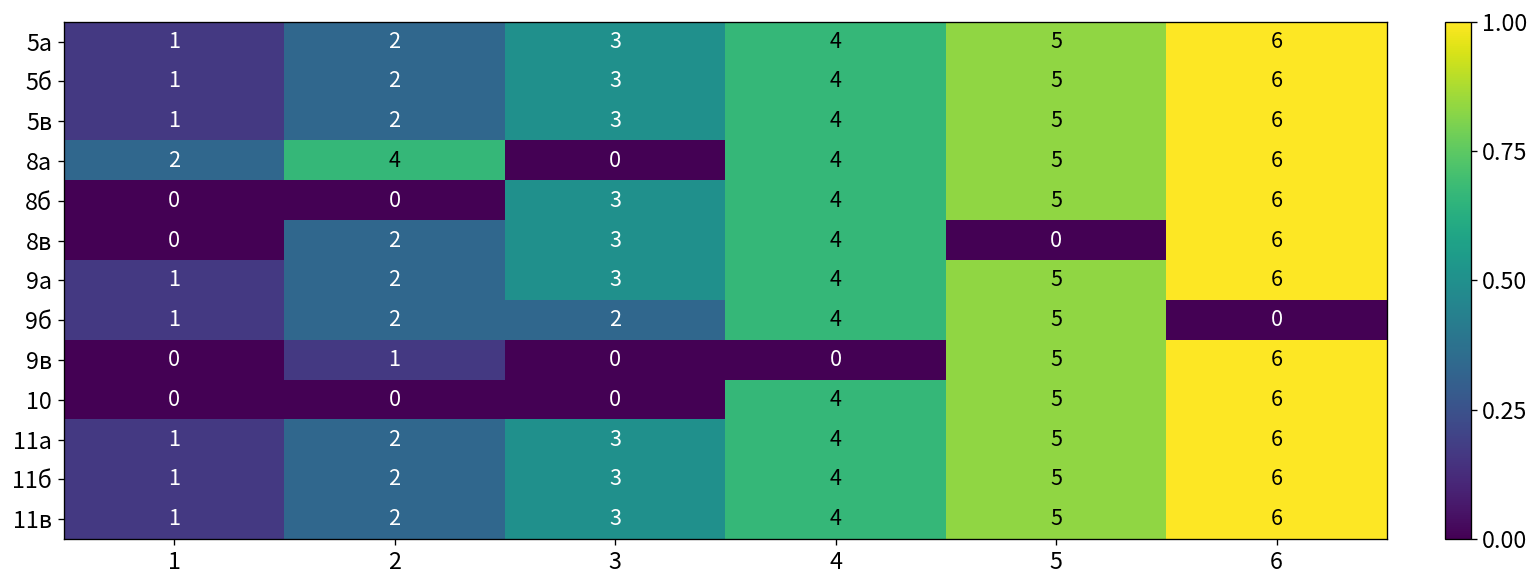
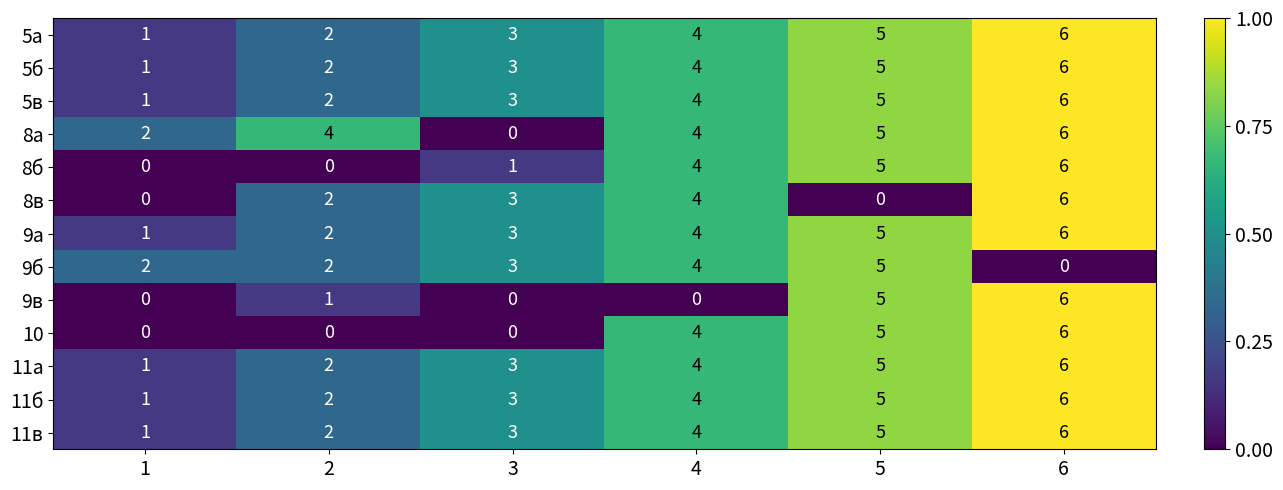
  {
    "5а": {
      "1": 1,
      "2": 2,
      "3": 3,
      "4": 4,
      "5": 5,
      "6": 6
    },
    "5б": {
      "1": 1,
      "2": 2,
      "3": 3,
      "4": 4,
      "5": 5,
      "6": 6
    },
    "5в": {
      "1": 1,
      "2": 2,
      "3": 3,
      "4": 4,
      "5": 5,
      "6": 6
    },
    "8а": {
      "1": 2,
      "2": 4,
      "3": 0,
      "4": 4,
      "5": 5,
      "6": 6
    },
    "8б": {
      "1": 0,
      "2": 0,
-     "3": 3,
+     "3": 1,
      "4": 4,
      "5": 5,
      "6": 6
    },
    "8в": {
      "1": 0,
      "2": 2,
      "3": 3,
      "4": 4,
      "5": 0,
      "6": 6
    },
    "9а": {
      "1": 1,
      "2": 2,
      "3": 3,
      "4": 4,
      "5": 5,
      "6": 6
    },
    "9б": {
-     "1": 1,
+     "1": 2,
      "2": 2,
-     "3": 2,
+     "3": 3,
      "4": 4,
      "5": 5,
      "6": 0
    },
    "9в": {
      "1": 0,
      "2": 1,
      "3": 0,
      "4": 0,
      "5": 5,
      "6": 6
    },
    "10": {
      "1": 0,
      "2": 0,
      "3": 0,
      "4": 4,
      "5": 5,
      "6": 6
    },
    "11а": {
      "1": 1,
      "2": 2,
      "3": 3,
      "4": 4,
      "5": 5,
      "6": 6
    },
    "11б": {
      "1": 1,
      "2": 2,
      "3": 3,
      "4": 4,
      "5": 5,
      "6": 6
    },
    "11в": {
      "1": 1,
      "2": 2,
      "3": 3,
      "4": 4,
      "5": 5,
      "6": 6
    }
  }
